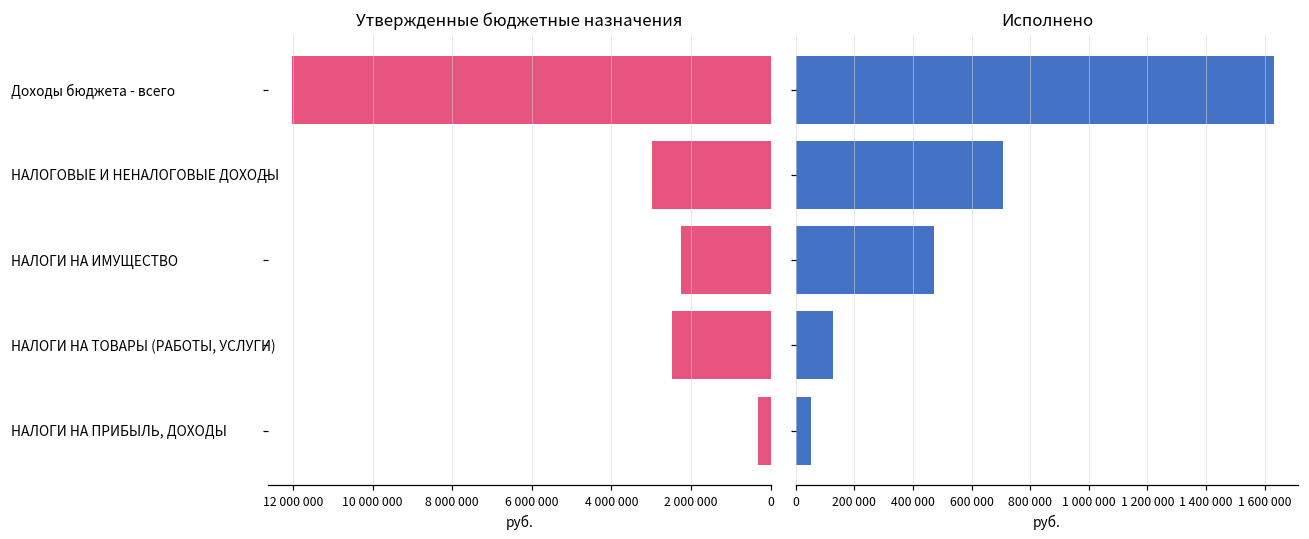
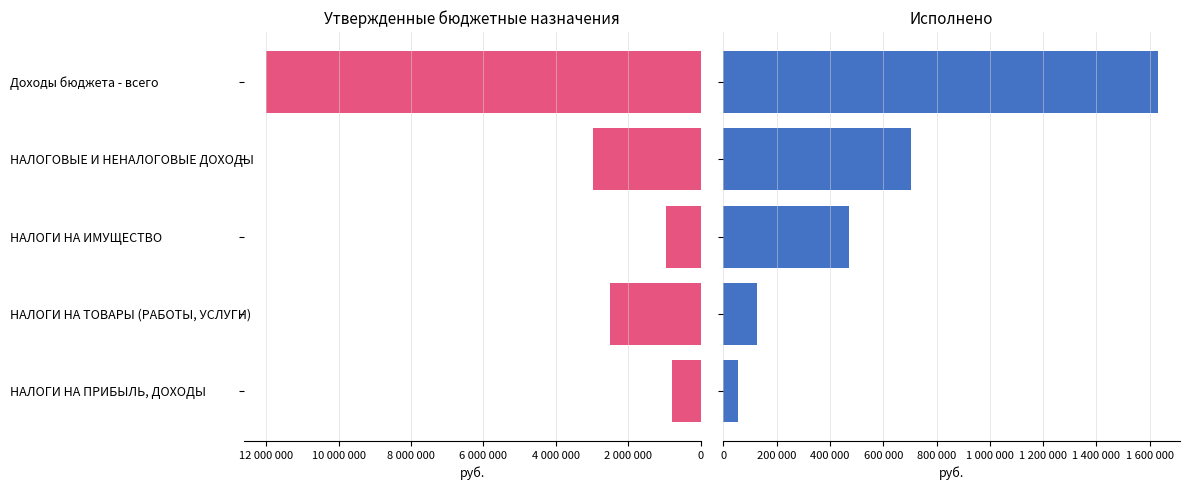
  {
    "Утвержденные бюджетные назначения": {
      "Доходы бюджета - всего": 12000000,
      "НАЛОГОВЫЕ И НЕНАЛОГОВЫЕ ДОХОДЫ": 3000000,
-     "НАЛОГИ НА ИМУЩЕСТВО": 2200000,
+     "НАЛОГИ НА ИМУЩЕСТВО": 1000000,
      "НАЛОГИ НА ТОВАРЫ (РАБОТЫ, УСЛУГИ)": 2500000,
-     "НАЛОГИ НА ПРИБЫЛЬ, ДОХОДЫ": 300000
+     "НАЛОГИ НА ПРИБЫЛЬ, ДОХОДЫ": 800000
    }
  }
